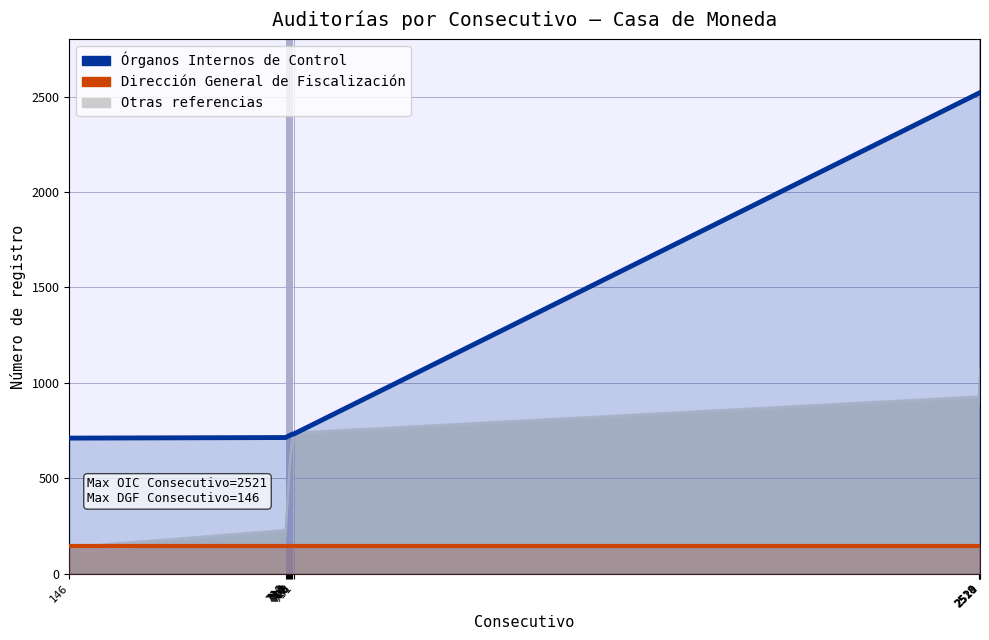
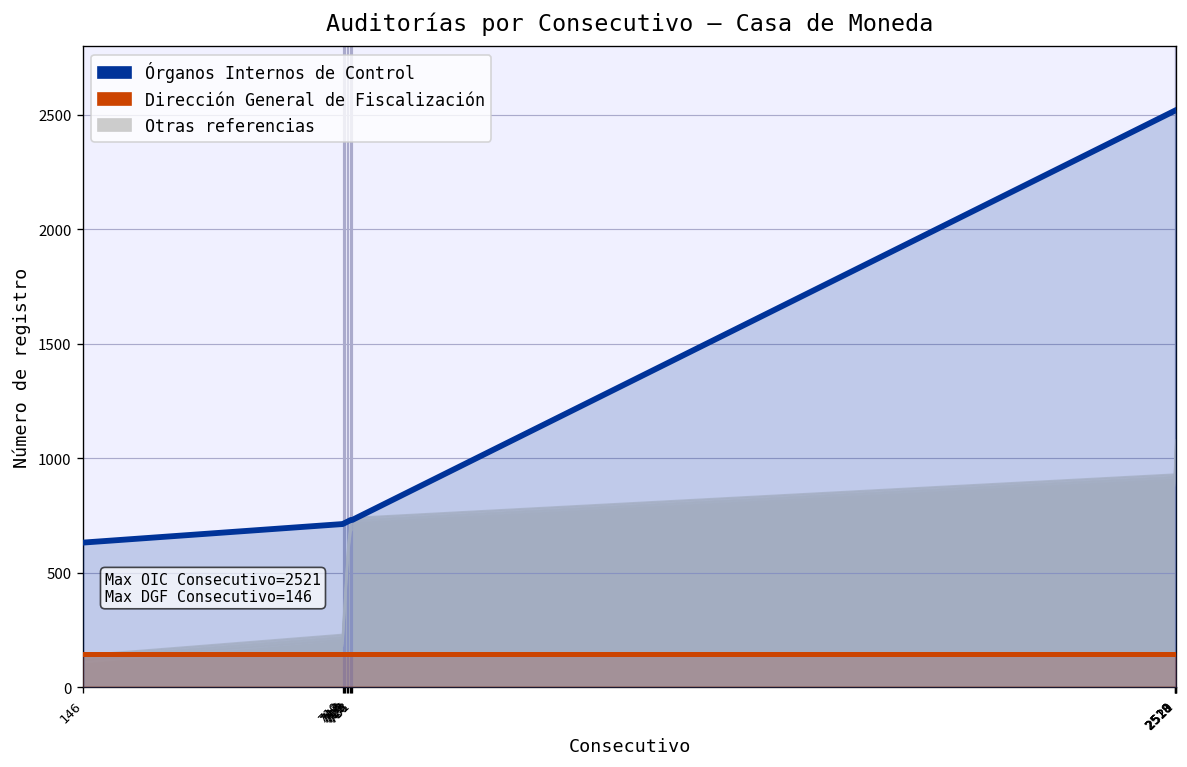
  {
    "Dirección General de Fiscalización": {
      "710": 150,
      "713": 150,
      "716": 150,
      "719": 150,
      "722": 150,
      "725": 150,
      "728": 150,
      "731": 150,
      "2518": 150,
      "2519": 150,
      "2520": 150,
      "2521": 150
    },
    "Órganos Internos de Control": {
-     "146": 710,
+     "146": 630,
      "710": 710,
      "713": 720,
      "716": 720,
      "719": 720,
      "2518": 2520,
      "2519": 2520,
      "2520": 2520,
      "2521": 2520
    }
  }
